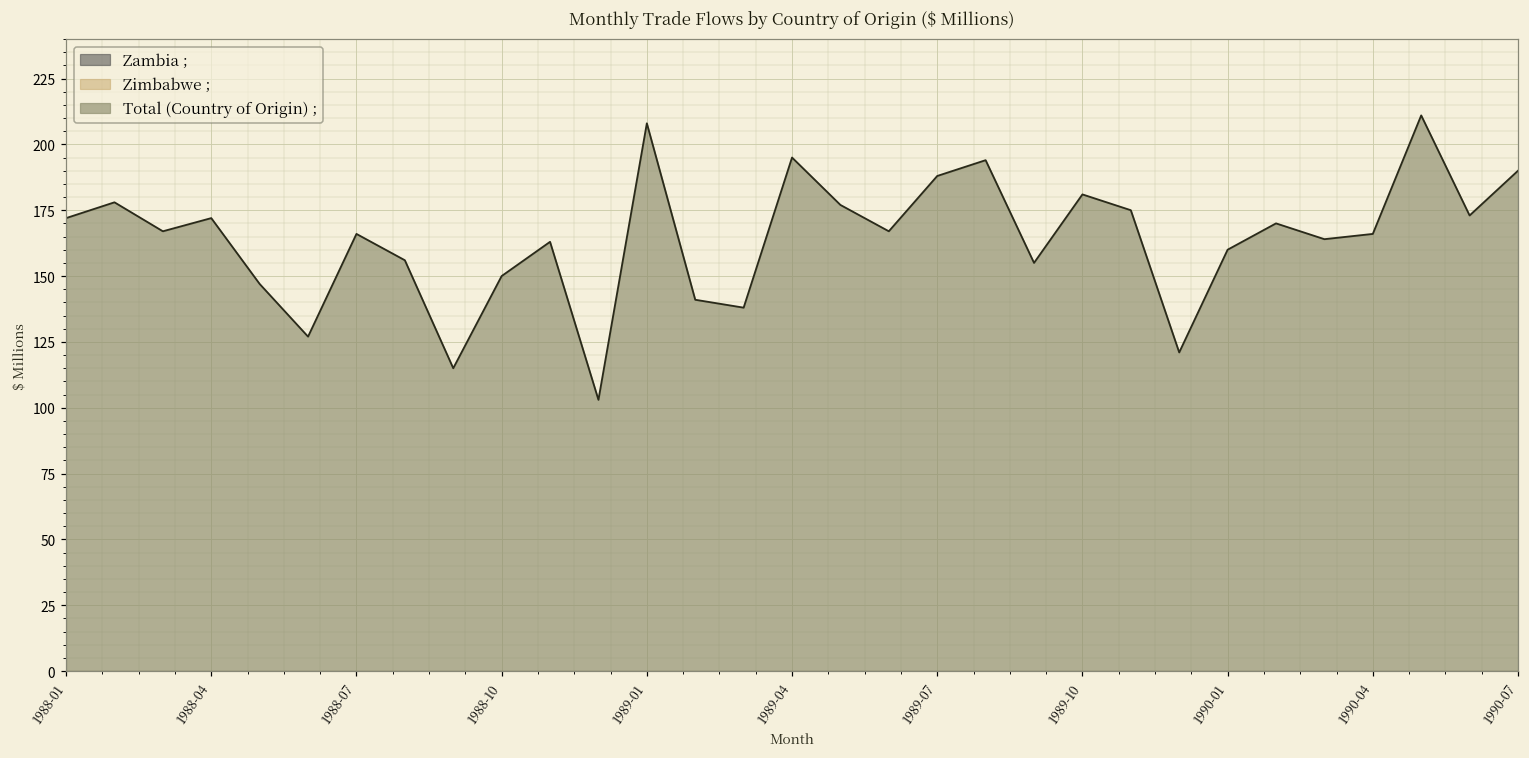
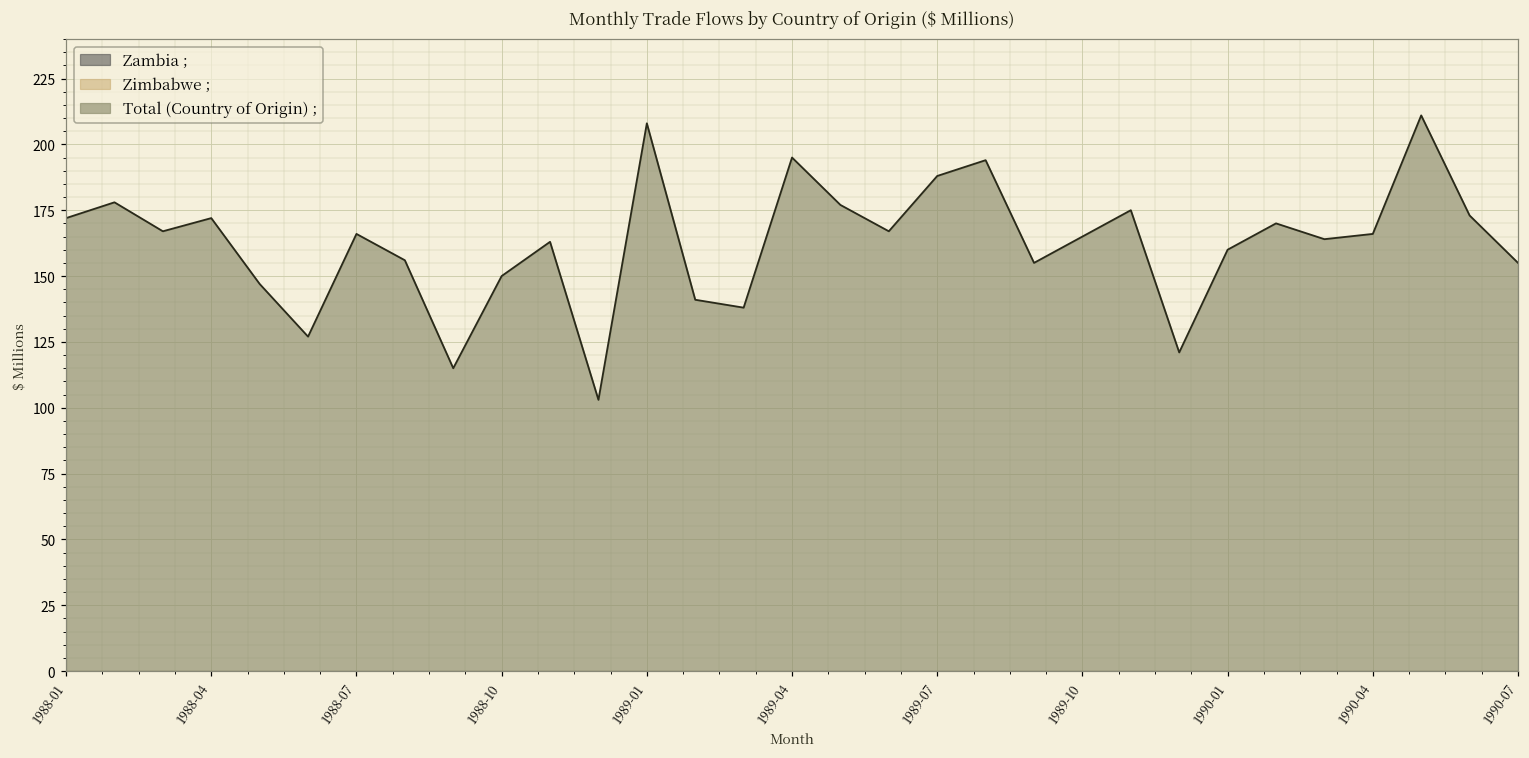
  {
    "Zimbabwe ;": {
      "1988-01": 0,
      "1988-04": 0,
      "1988-07": 0,
      "1988-10": 0,
      "1989-01": 0,
      "1989-04": 0,
      "1989-07": 0,
      "1989-10": 0,
      "1990-01": 0,
      "1990-04": 0,
      "1990-07": 0
    },
    "Total (Country of Origin) ;": {
      "1988-01": 172,
      "1988-04": 172,
      "1988-07": 166,
      "1988-10": 150,
      "1989-01": 208,
      "1989-04": 195,
      "1989-07": 188,
-     "1989-10": 181,
+     "1989-10": 165,
      "1990-01": 160,
      "1990-04": 166,
-     "1990-07": 190
+     "1990-07": 155
    }
  }
